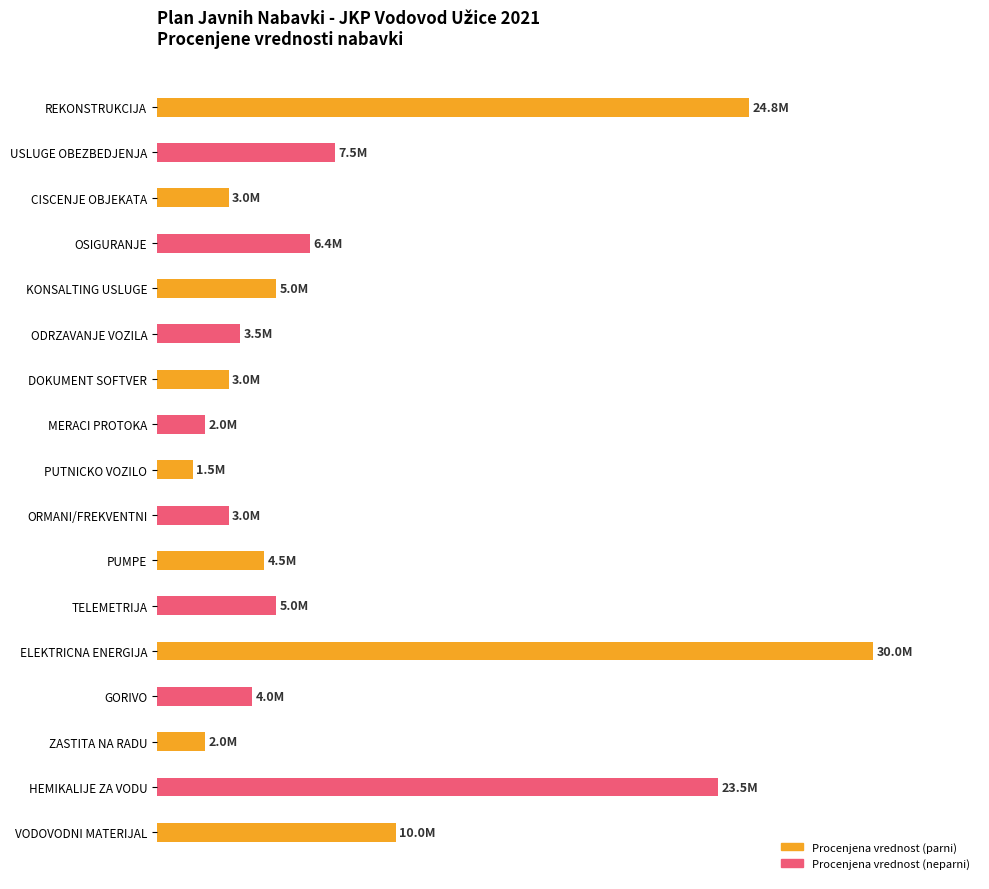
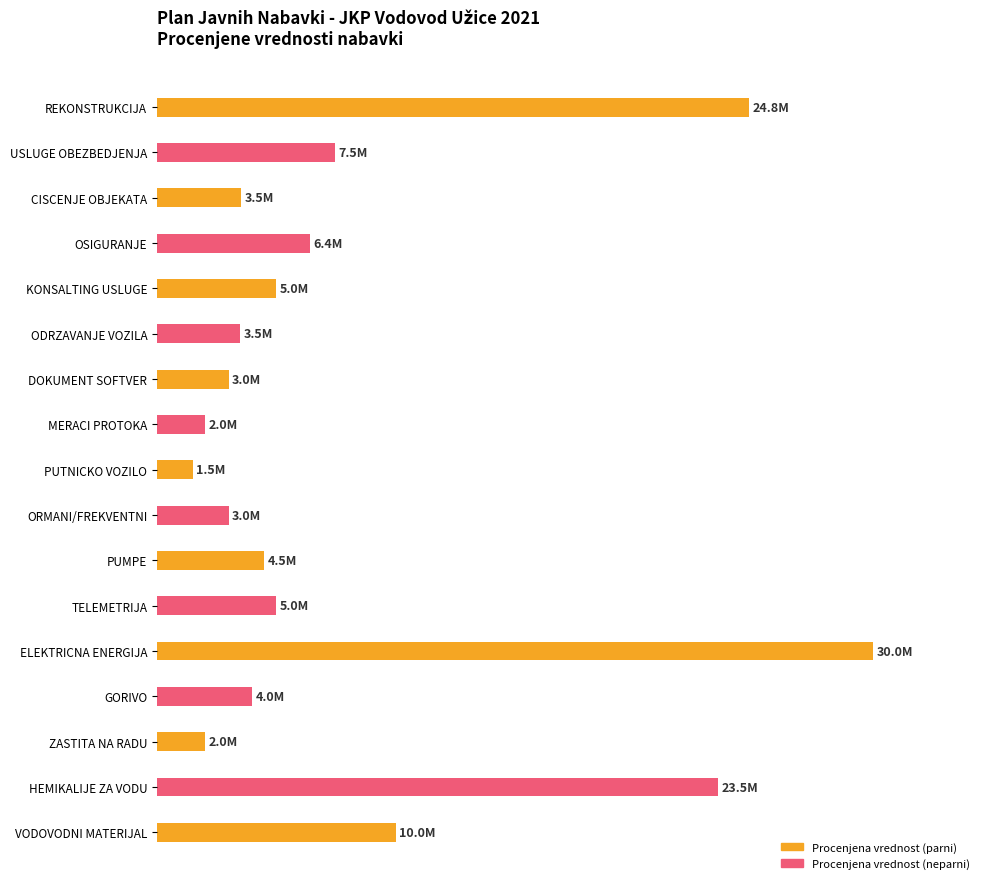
  {
-   "CISCENJE OBJEKATA": "3.0M"
+   "CISCENJE OBJEKATA": "3.5M"
  }
